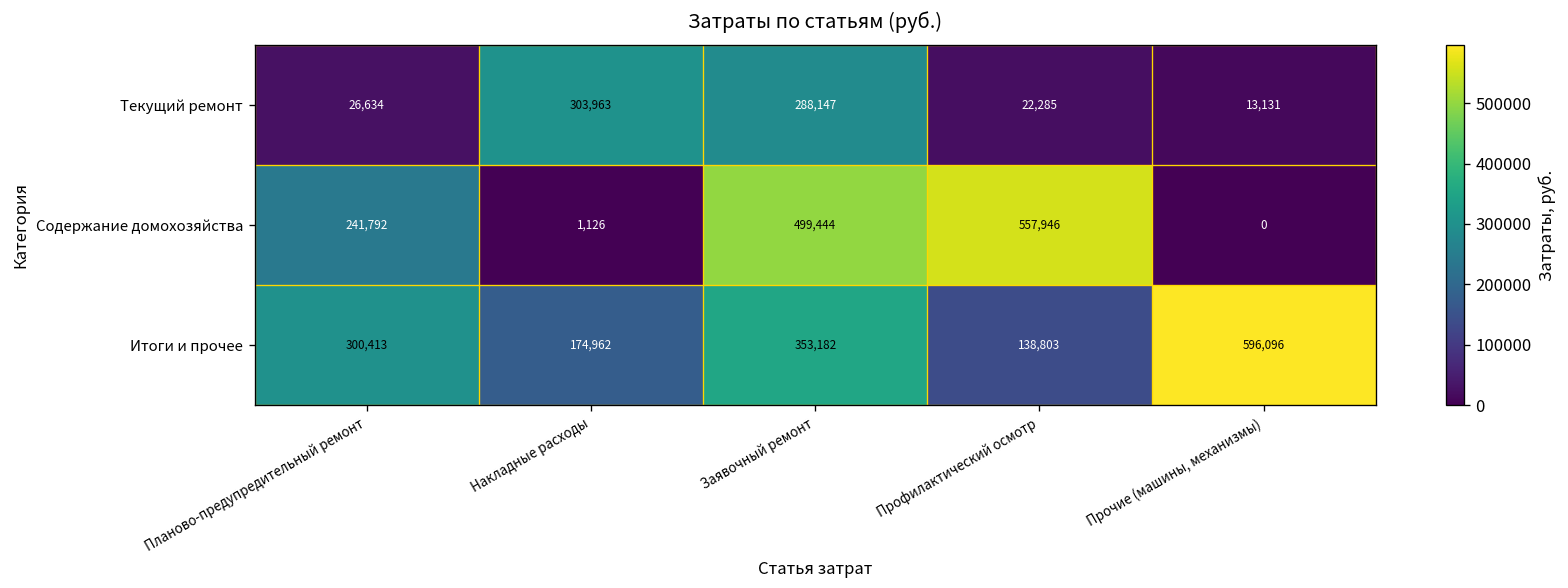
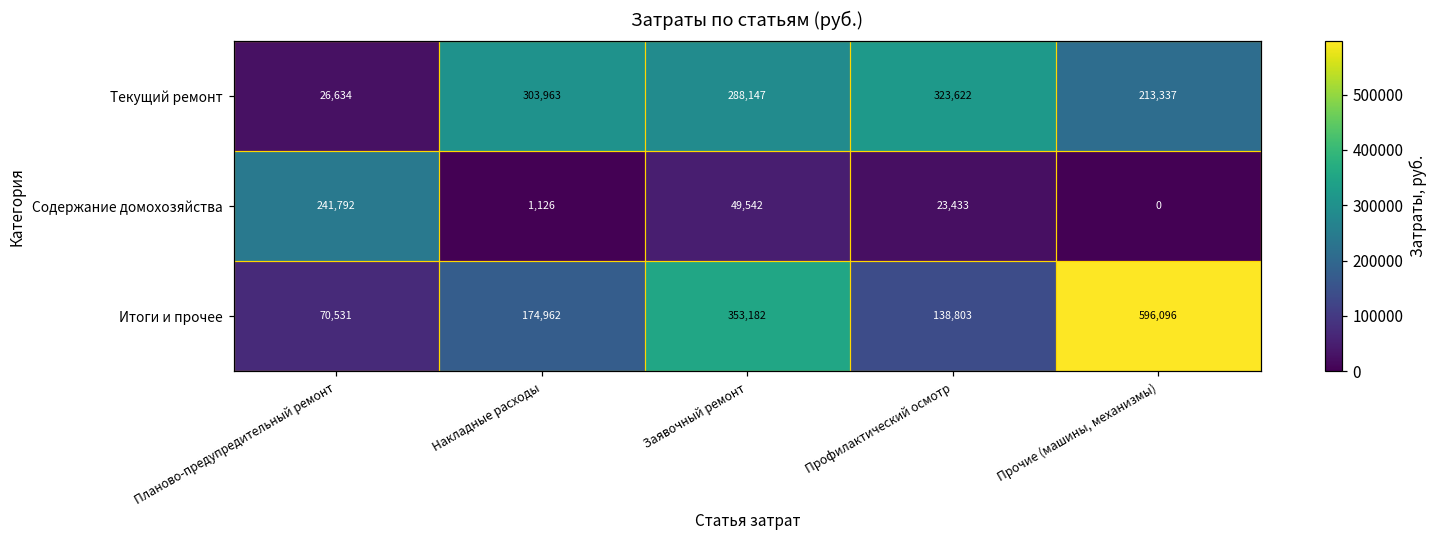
  {
    "Текущий ремонт": {
      "Планово-предупредительный ремонт": "26,634",
      "Накладные расходы": "303,963",
      "Заявочный ремонт": "288,147",
-     "Профилактический осмотр": "22,285",
-     "Прочие (машины, механизмы)": "13,131"
+     "Профилактический осмотр": "323,622",
+     "Прочие (машины, механизмы)": "213,337"
    },
    "Содержание домохозяйства": {
      "Планово-предупредительный ремонт": "241,792",
      "Накладные расходы": "1,126",
-     "Заявочный ремонт": "499,444",
-     "Профилактический осмотр": "557,946",
+     "Заявочный ремонт": "49,542",
+     "Профилактический осмотр": "23,433",
      "Прочие (машины, механизмы)": "0"
    },
    "Итоги и прочее": {
-     "Планово-предупредительный ремонт": "300,413",
+     "Планово-предупредительный ремонт": "70,531",
      "Накладные расходы": "174,962",
      "Заявочный ремонт": "353,182",
      "Профилактический осмотр": "138,803",
      "Прочие (машины, механизмы)": "596,096"
    }
  }
